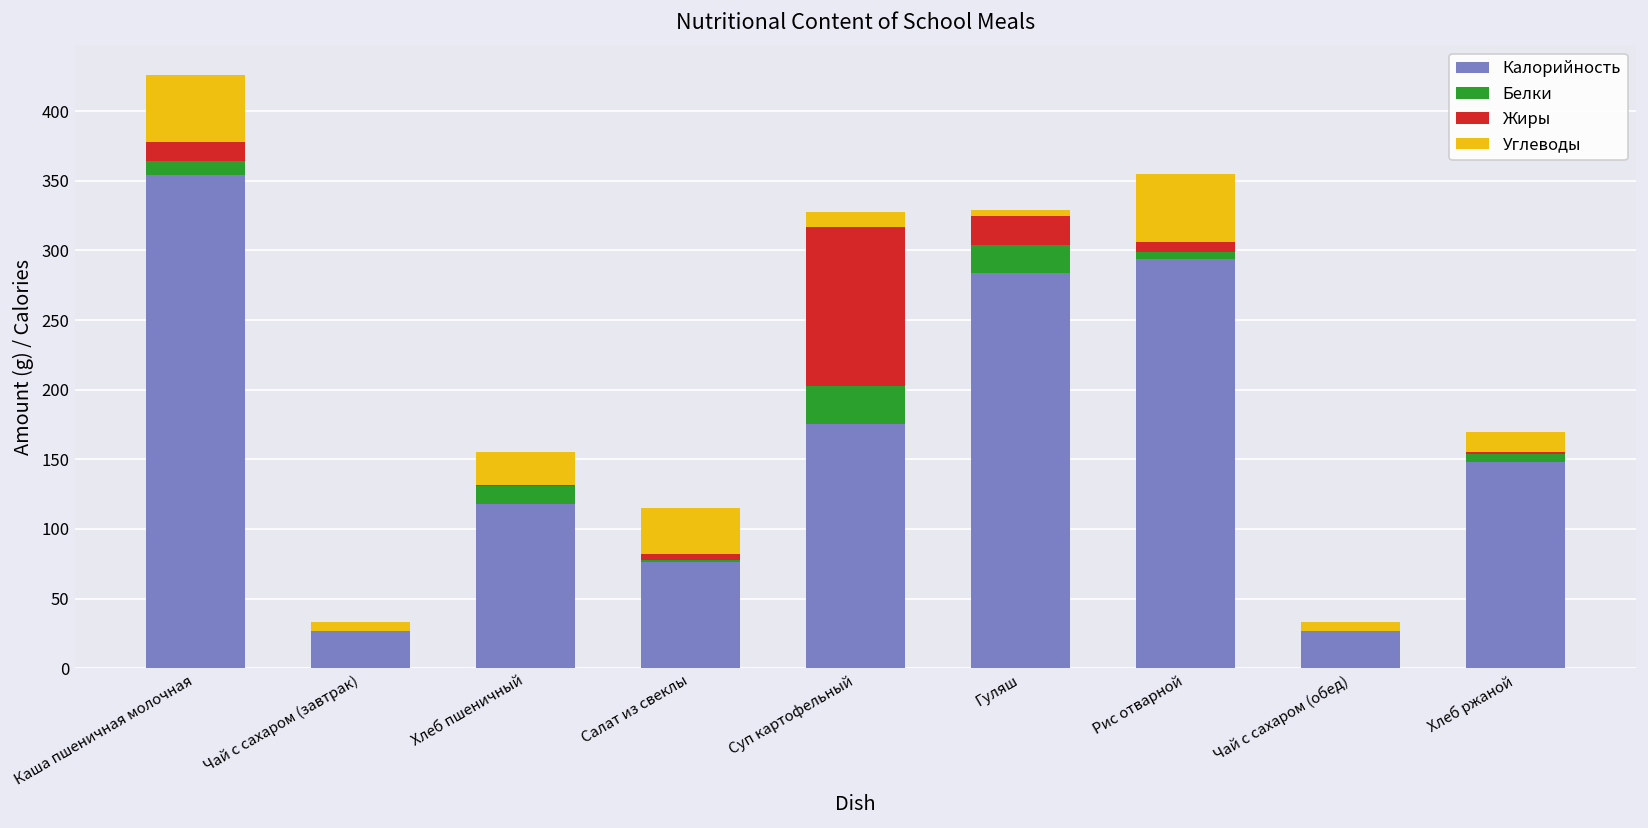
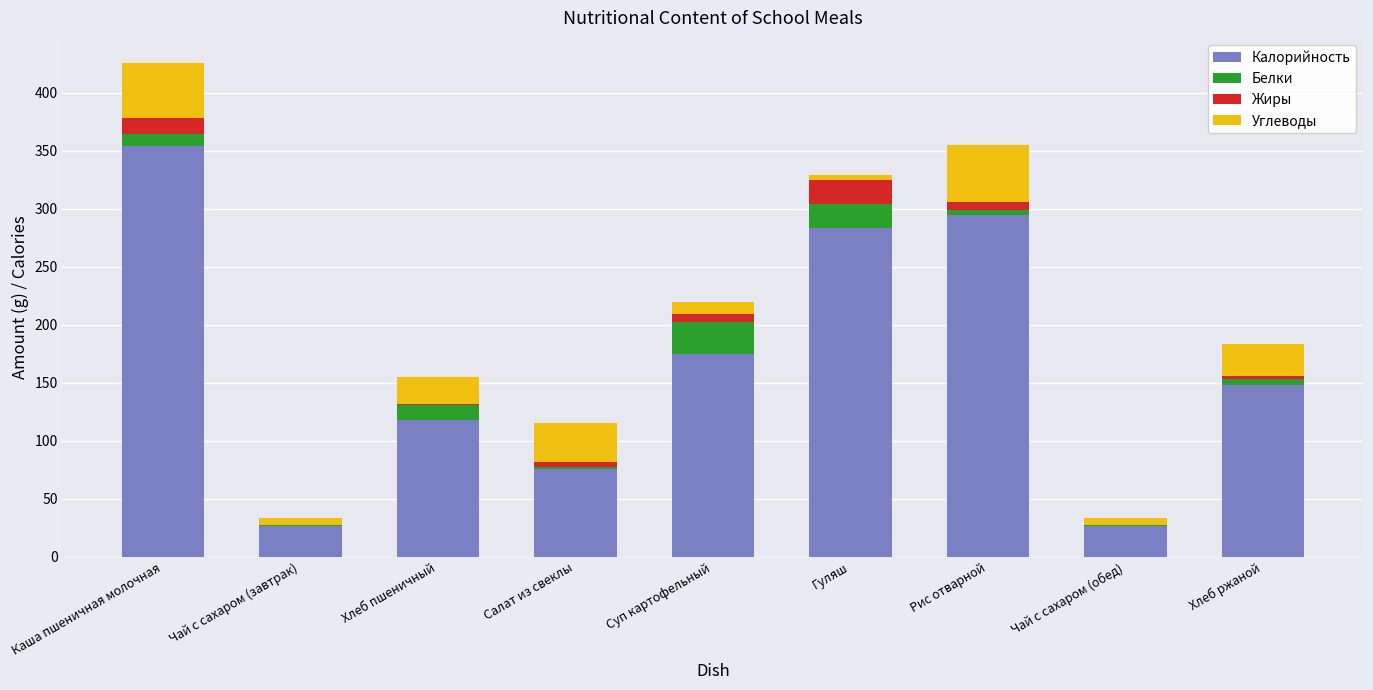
  {
    "Калорийность": {
      "Каша пшеничная молочная": 354,
      "Чай с сахаром (завтрак)": 27,
      "Хлеб пшеничный": 118,
      "Салат из свеклы": 76,
      "Суп картофельный": 175,
      "Гуляш": 284,
      "Рис отварной": 294,
      "Чай с сахаром (обед)": 27,
      "Хлеб ржаной": 148
    },
    "Белки": {
      "Каша пшеничная молочная": 10,
      "Хлеб пшеничный": 13,
      "Суп картофельный": 28,
      "Гуляш": 20,
      "Рис отварной": 5,
      "Хлеб ржаной": 5
    },
    "Жиры": {
      "Каша пшеничная молочная": 14,
      "Чай с сахаром (завтрак)": 0,
      "Салат из свеклы": 5,
-     "Суп картофельный": 114,
+     "Суп картофельный": 7,
      "Гуляш": 20,
      "Рис отварной": 7,
      "Чай с сахаром (обед)": 0
    },
    "Углеводы": {
      "Каша пшеничная молочная": 48,
      "Чай с сахаром (завтрак)": 7,
      "Хлеб пшеничный": 24,
      "Салат из свеклы": 33,
      "Суп картофельный": 10,
      "Гуляш": 5,
      "Рис отварной": 49,
      "Чай с сахаром (обед)": 7,
-     "Хлеб ржаной": 14
+     "Хлеб ржаной": 28
    }
  }
